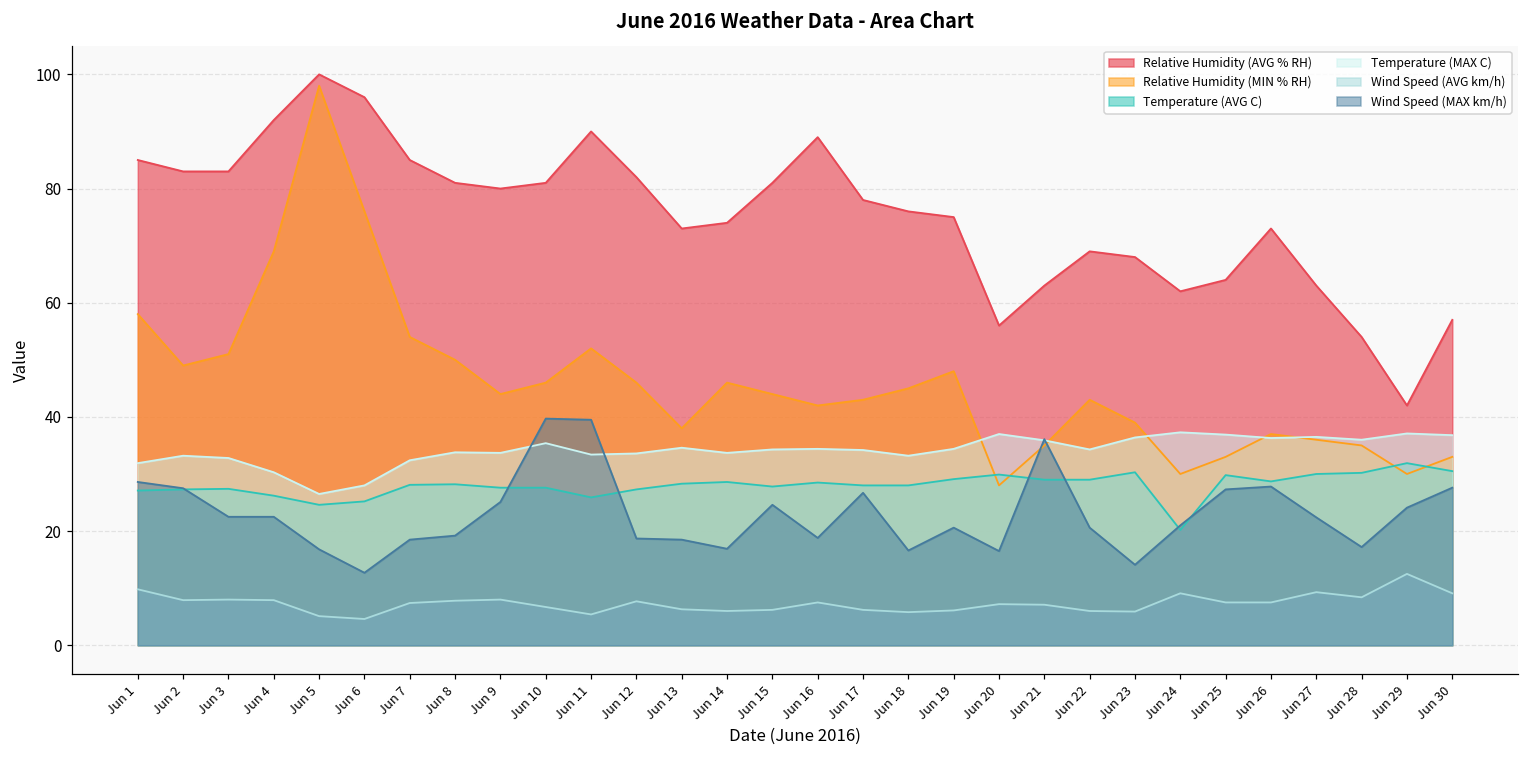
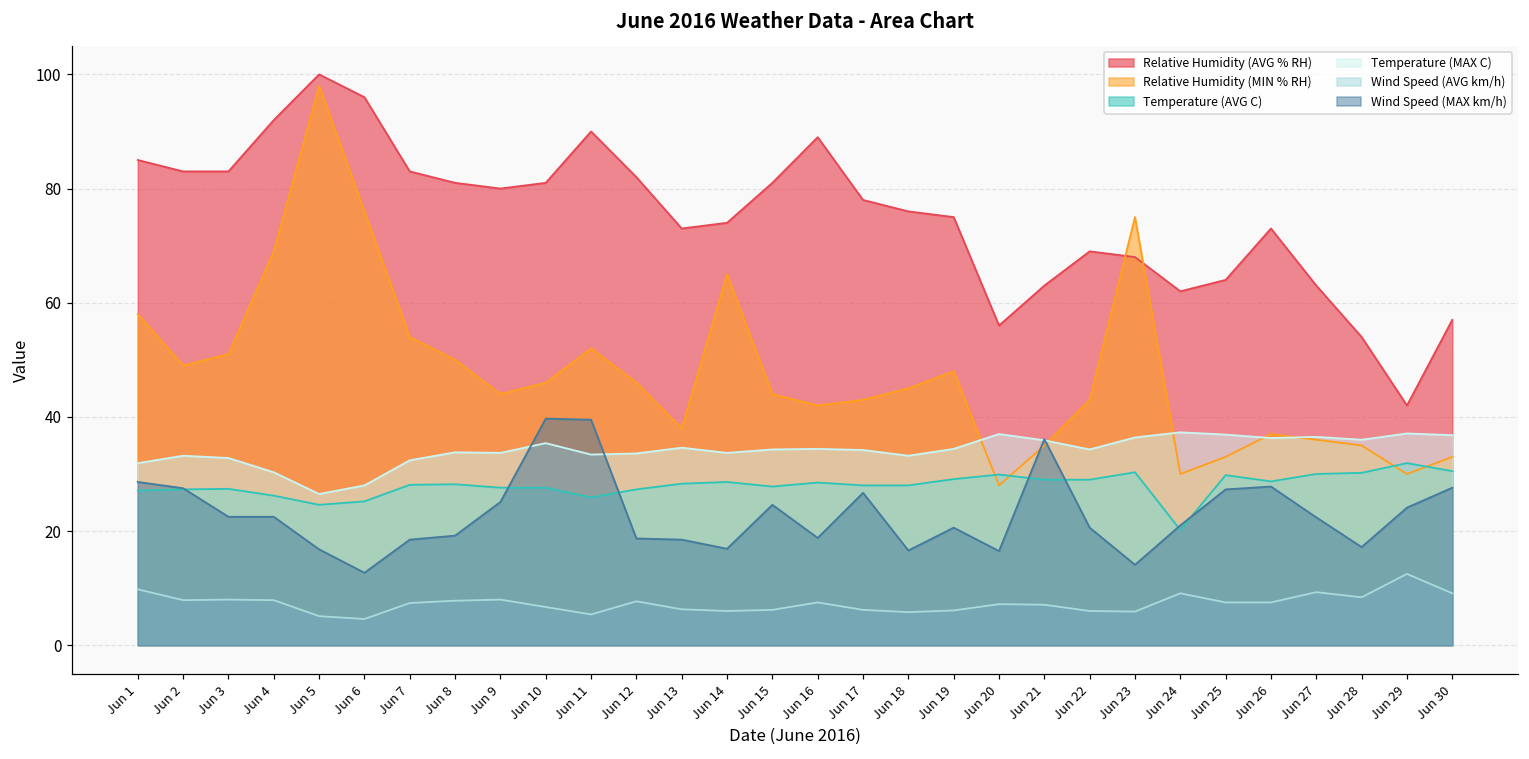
  {
    "Relative Humidity (AVG % RH)": {
      "Jun 1": 85,
      "Jun 2": 83,
      "Jun 3": 83,
      "Jun 4": 92,
      "Jun 5": 100,
      "Jun 6": 96,
-     "Jun 7": 85,
+     "Jun 7": 83,
      "Jun 8": 81,
      "Jun 9": 80,
      "Jun 10": 81,
      "Jun 11": 90,
      "Jun 12": 82,
      "Jun 13": 73,
      "Jun 14": 74,
      "Jun 15": 81,
      "Jun 16": 89,
      "Jun 17": 78,
      "Jun 18": 76,
      "Jun 19": 75,
      "Jun 20": 56,
      "Jun 21": 63,
      "Jun 22": 69,
      "Jun 23": 68,
      "Jun 24": 62,
      "Jun 25": 64,
      "Jun 26": 73,
      "Jun 27": 63,
      "Jun 28": 54,
      "Jun 29": 42,
      "Jun 30": 57
    },
    "Relative Humidity (MIN % RH)": {
      "Jun 1": 58,
      "Jun 2": 49,
      "Jun 3": 51,
      "Jun 4": 69,
      "Jun 5": 98,
      "Jun 6": 76,
      "Jun 7": 54,
      "Jun 8": 50,
      "Jun 9": 44,
      "Jun 10": 46,
      "Jun 11": 52,
      "Jun 12": 46,
      "Jun 13": 38,
-     "Jun 14": 46,
+     "Jun 14": 65,
      "Jun 15": 44,
      "Jun 16": 42,
      "Jun 17": 43,
      "Jun 18": 45,
      "Jun 19": 48,
      "Jun 20": 28,
      "Jun 21": 35,
      "Jun 22": 43,
-     "Jun 23": 39,
+     "Jun 23": 75,
      "Jun 24": 30,
      "Jun 25": 33,
      "Jun 26": 37,
      "Jun 27": 36,
      "Jun 28": 35,
      "Jun 29": 30,
      "Jun 30": 33
    },
    "Temperature (AVG C)": {
      "Jun 1": 27,
      "Jun 3": 27,
      "Jun 4": 26,
      "Jun 5": 25,
      "Jun 6": 25,
      "Jun 7": 28,
      "Jun 8": 28,
      "Jun 9": 28,
      "Jun 10": 28,
      "Jun 11": 26,
      "Jun 12": 27,
      "Jun 13": 28,
      "Jun 14": 29,
      "Jun 15": 28,
      "Jun 16": 29,
      "Jun 17": 28,
      "Jun 18": 28,
      "Jun 19": 29,
      "Jun 20": 30,
      "Jun 21": 29,
      "Jun 22": 29,
      "Jun 23": 30,
      "Jun 24": 20,
      "Jun 25": 30,
      "Jun 26": 29,
      "Jun 27": 30,
      "Jun 28": 30,
      "Jun 29": 32,
      "Jun 30": 31
    },
    "Wind Speed (MAX km/h)": {
      "Jun 1": 29,
      "Jun 3": 23,
      "Jun 4": 23,
      "Jun 5": 17,
      "Jun 6": 13,
      "Jun 7": 19,
      "Jun 8": 19,
      "Jun 9": 25,
      "Jun 10": 40,
      "Jun 11": 40,
      "Jun 12": 19,
      "Jun 13": 19,
      "Jun 14": 17,
      "Jun 15": 25,
      "Jun 16": 19,
      "Jun 17": 27,
      "Jun 18": 17,
      "Jun 19": 21,
      "Jun 20": 17,
      "Jun 22": 21,
      "Jun 23": 14,
      "Jun 24": 21,
      "Jun 25": 27,
      "Jun 26": 28,
      "Jun 27": 22,
      "Jun 28": 17,
      "Jun 29": 24,
      "Jun 30": 28
    }
  }
